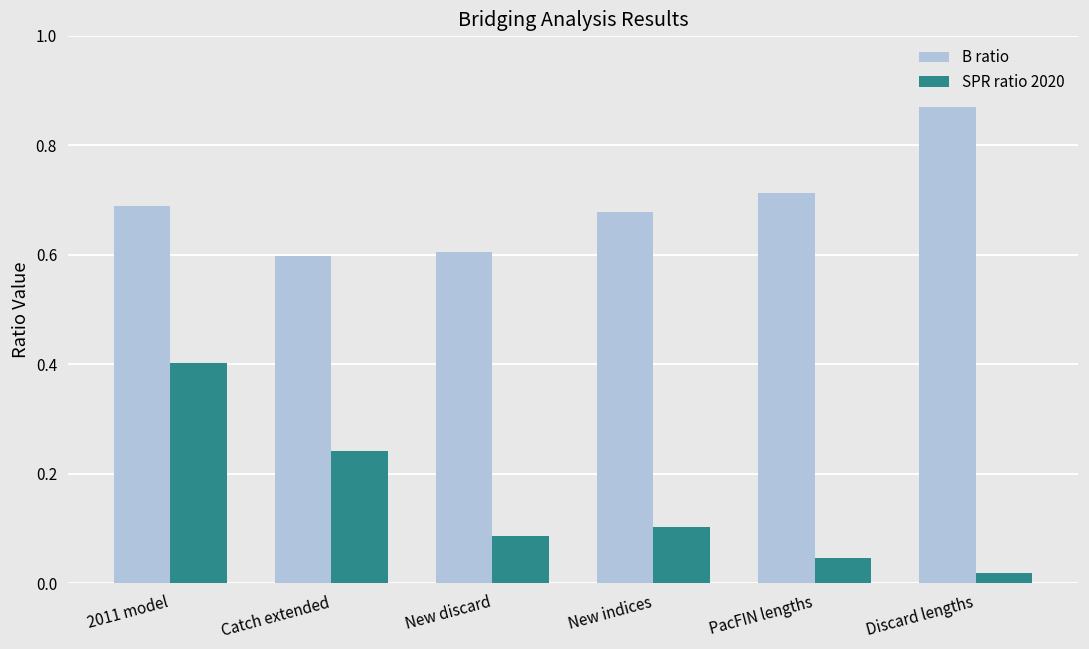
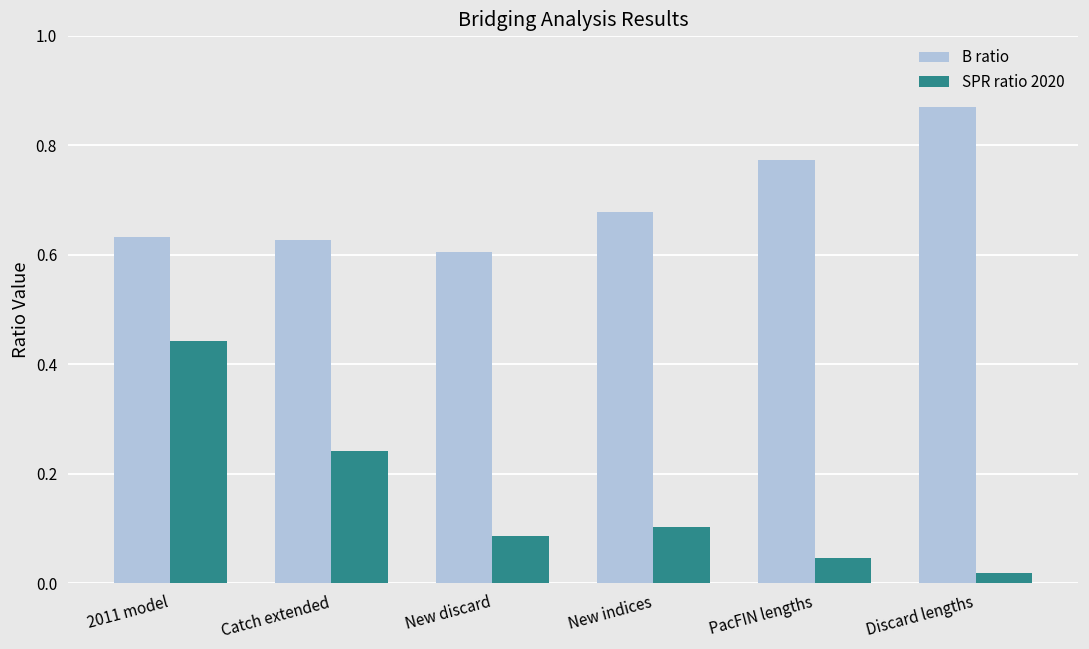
  {
    "B ratio": {
-     "2011 model": 0.69,
-     "Catch extended": 0.60,
+     "2011 model": 0.63,
+     "Catch extended": 0.63,
      "New discard": 0.60,
      "New indices": 0.68,
-     "PacFIN lengths": 0.71,
+     "PacFIN lengths": 0.77,
      "Discard lengths": 0.87
    },
    "SPR ratio 2020": {
-     "2011 model": 0.40,
+     "2011 model": 0.44,
      "Catch extended": 0.24,
      "New discard": 0.09,
      "New indices": 0.10,
      "PacFIN lengths": 0.05,
      "Discard lengths": 0.02
    }
  }
